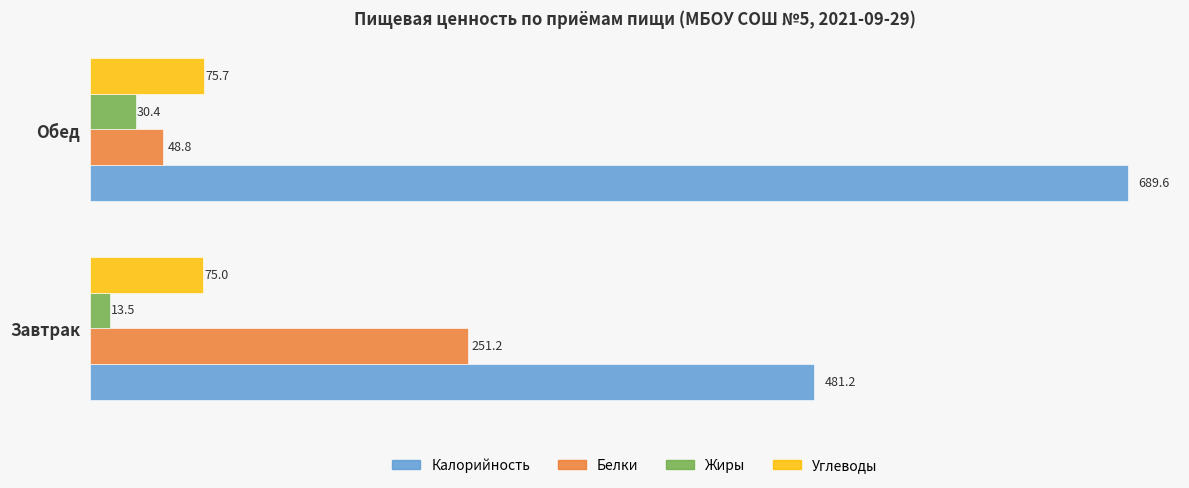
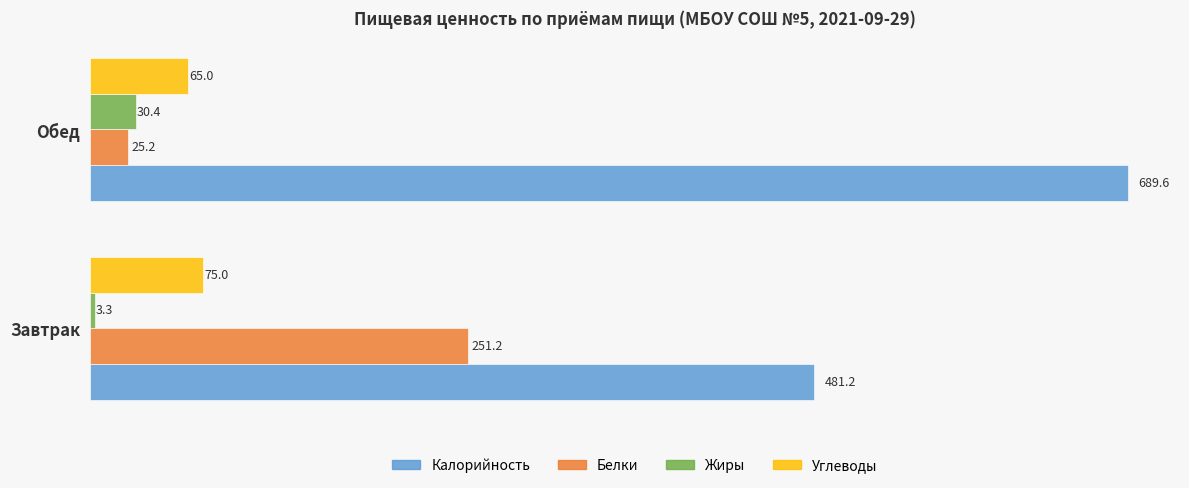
  {
    "Калорийность": {
      "Обед": 689.6,
      "Завтрак": 481.2
    },
    "Белки": {
-     "Обед": 48.8,
+     "Обед": 25.2,
      "Завтрак": 251.2
    },
    "Жиры": {
      "Обед": 30.4,
-     "Завтрак": 13.5
+     "Завтрак": 3.3
    },
    "Углеводы": {
-     "Обед": 75.7,
+     "Обед": 65.0,
      "Завтрак": 75.0
    }
  }
